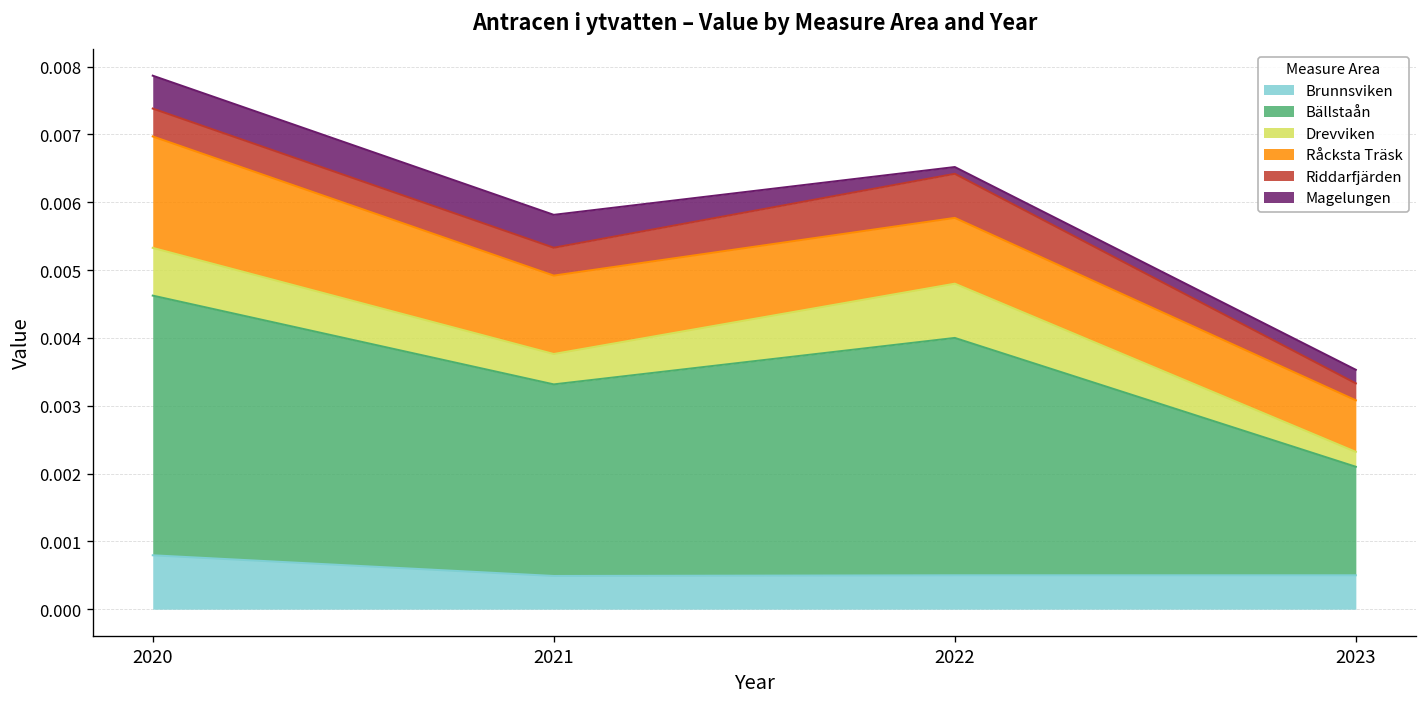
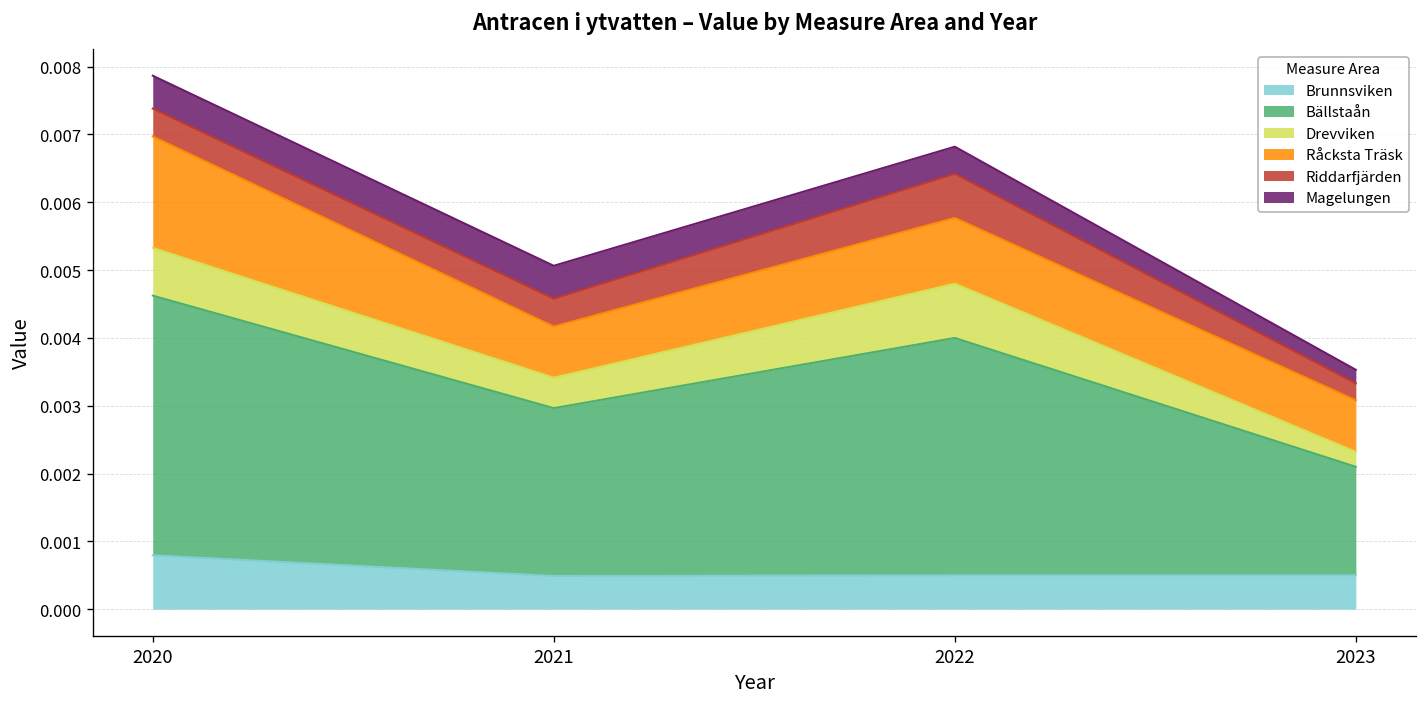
  {
    "Brunnsviken": {
      "2020": 0.0008,
      "2021": 0.0005,
      "2022": 0.0005,
      "2023": 0.0005
    },
    "Bällstaån": {
      "2020": 0.0038,
-     "2021": 0.0028,
+     "2021": 0.0025,
      "2022": 0.0035,
      "2023": 0.0016
    },
    "Drevviken": {
      "2020": 0.0007,
      "2021": 0.0004,
      "2022": 0.0008,
      "2023": 0.0002
    },
    "Råcksta Träsk": {
      "2020": 0.0016,
-     "2021": 0.0012,
+     "2021": 0.0008,
      "2022": 0.0010,
      "2023": 0.0008
    },
    "Riddarfjärden": {
      "2020": 0.0004,
      "2021": 0.0004,
      "2022": 0.0006,
      "2023": 0.0003
    },
    "Magelungen": {
      "2020": 0.0005,
      "2021": 0.0005,
-     "2022": 0.0001,
+     "2022": 0.0004,
      "2023": 0.0002
    }
  }
